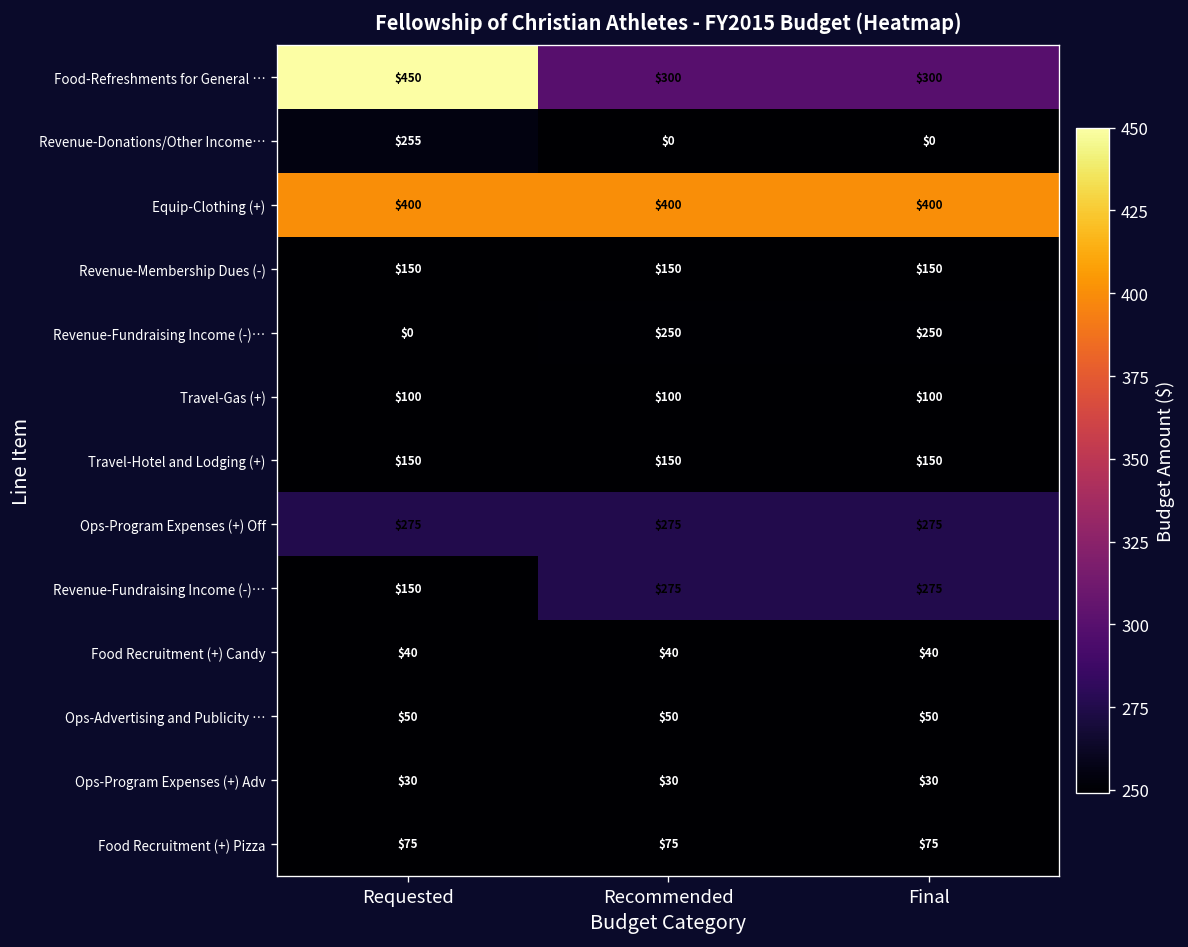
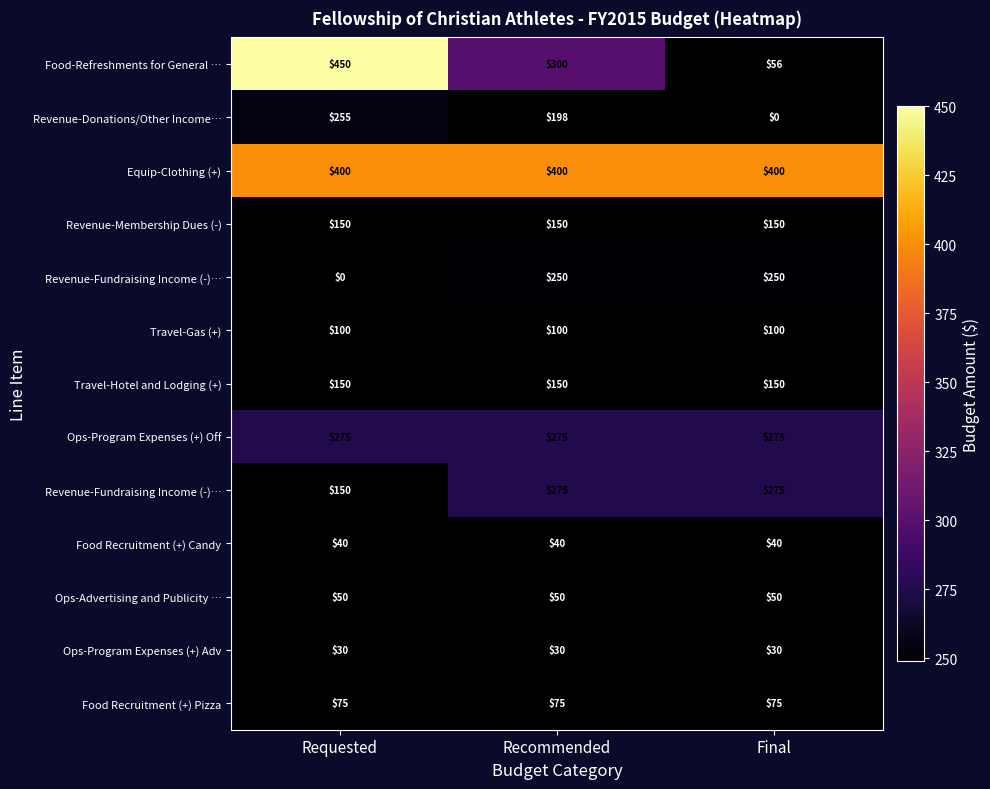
  {
    "Food-Refreshments for General …": {
      "Requested": "$450",
      "Recommended": "$300",
-     "Final": "$300"
+     "Final": "$56"
    },
    "Revenue-Donations/Other Income…": {
      "Requested": "$255",
-     "Recommended": "$0",
+     "Recommended": "$198",
      "Final": "$0"
    },
    "Equip-Clothing (+)": {
      "Requested": "$400",
      "Recommended": "$400",
      "Final": "$400"
    },
    "Revenue-Membership Dues (-)": {
      "Requested": "$150",
      "Recommended": "$150",
      "Final": "$150"
    },
    "Travel-Gas (+)": {
      "Requested": "$100",
      "Recommended": "$100",
      "Final": "$100"
    },
    "Travel-Hotel and Lodging (+)": {
      "Requested": "$150",
      "Recommended": "$150",
      "Final": "$150"
    },
    "Ops-Program Expenses (+) Off": {
      "Requested": "$275",
      "Recommended": "$275",
      "Final": "$275"
    },
    "Food Recruitment (+) Candy": {
      "Requested": "$40",
      "Recommended": "$40",
      "Final": "$40"
    },
    "Ops-Advertising and Publicity …": {
      "Requested": "$50",
      "Recommended": "$50",
      "Final": "$50"
    },
    "Ops-Program Expenses (+) Adv": {
      "Requested": "$30",
      "Recommended": "$30",
      "Final": "$30"
    },
    "Food Recruitment (+) Pizza": {
      "Requested": "$75",
      "Recommended": "$75",
      "Final": "$75"
    }
  }
